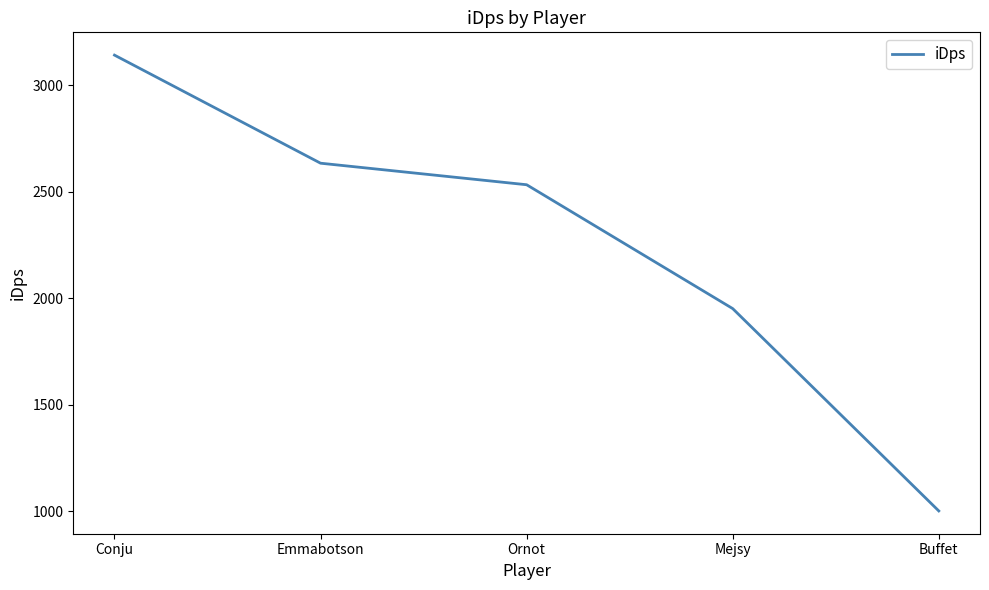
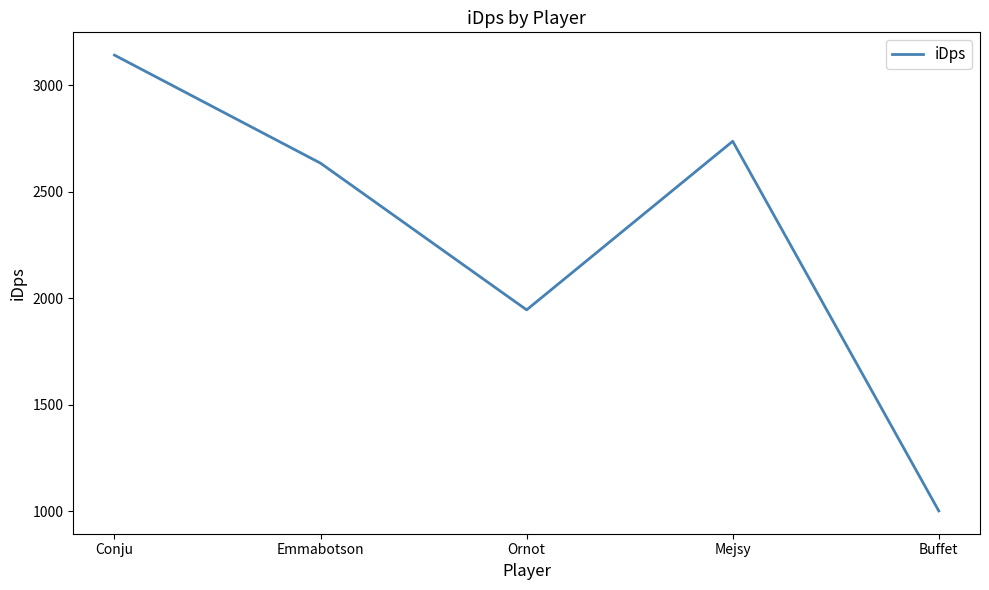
  {
    "Conju": 3140,
    "Emmabotson": 2630,
-   "Ornot": 2530,
-   "Mejsy": 1950,
+   "Ornot": 1950,
+   "Mejsy": 2740,
    "Buffet": 1000
  }
